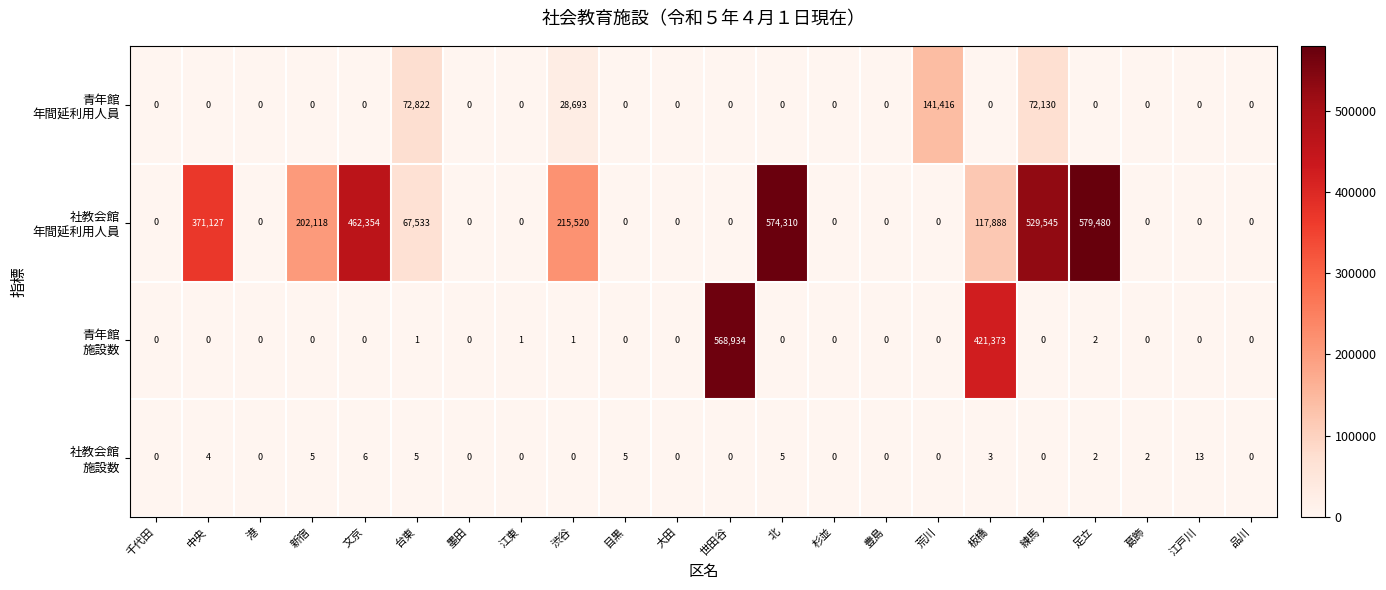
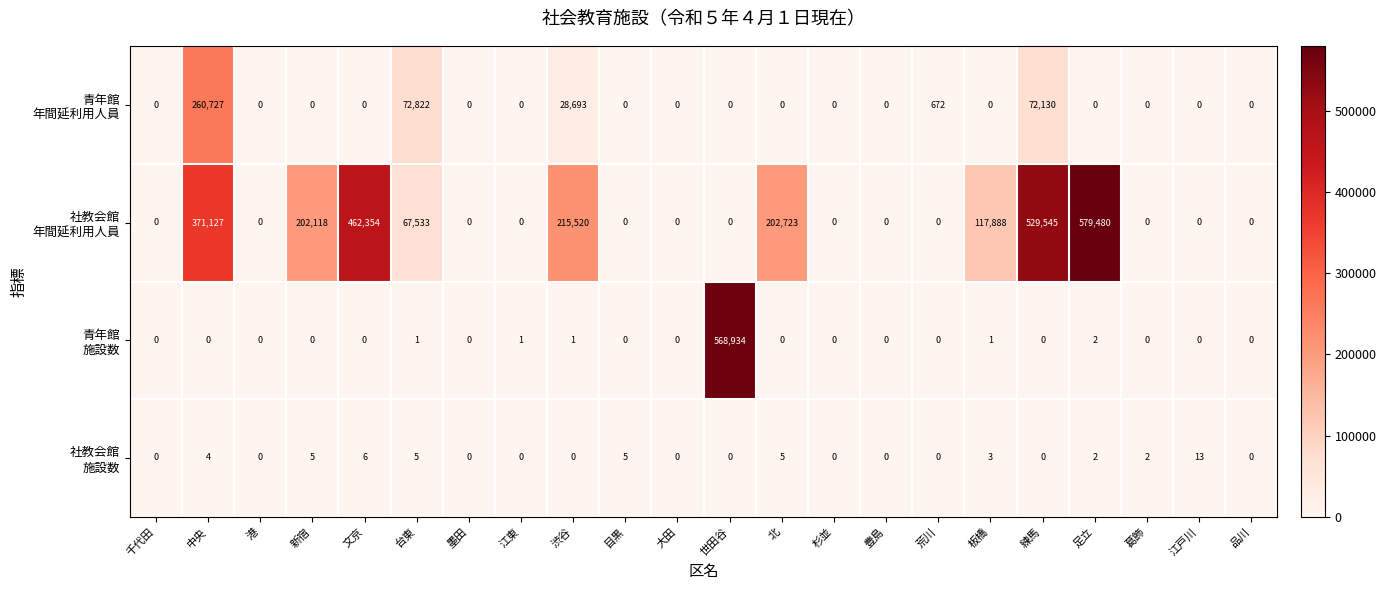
  {
    "青年館 年間延利用人員": {
      "千代田": "0",
-     "中央": "0",
+     "中央": "260,727",
      "港": "0",
      "新宿": "0",
      "文京": "0",
      "台東": "72,822",
      "墨田": "0",
      "江東": "0",
      "渋谷": "28,693",
      "目黒": "0",
      "大田": "0",
      "世田谷": "0",
      "北": "0",
      "杉並": "0",
      "豊島": "0",
-     "荒川": "141,416",
+     "荒川": "672",
      "板橋": "0",
      "練馬": "72,130",
      "足立": "0",
      "葛飾": "0",
      "江戸川": "0",
      "品川": "0"
    },
    "社教会館 年間延利用人員": {
      "千代田": "0",
      "中央": "371,127",
      "港": "0",
      "新宿": "202,118",
      "文京": "462,354",
      "台東": "67,533",
      "墨田": "0",
      "江東": "0",
      "渋谷": "215,520",
      "目黒": "0",
      "大田": "0",
      "世田谷": "0",
-     "北": "574,310",
+     "北": "202,723",
      "杉並": "0",
      "豊島": "0",
      "荒川": "0",
      "板橋": "117,888",
      "練馬": "529,545",
      "足立": "579,480",
      "葛飾": "0",
      "江戸川": "0",
      "品川": "0"
    },
    "青年館 施設数": {
      "千代田": "0",
      "中央": "0",
      "港": "0",
      "新宿": "0",
      "文京": "0",
      "台東": "1",
      "墨田": "0",
      "江東": "1",
      "渋谷": "1",
      "目黒": "0",
      "大田": "0",
      "世田谷": "568,934",
      "北": "0",
      "杉並": "0",
      "豊島": "0",
      "荒川": "0",
-     "板橋": "421,373",
+     "板橋": "1",
      "練馬": "0",
      "足立": "2",
      "葛飾": "0",
      "江戸川": "0",
      "品川": "0"
    },
    "社教会館 施設数": {
      "千代田": "0",
      "中央": "4",
      "港": "0",
      "新宿": "5",
      "文京": "6",
      "台東": "5",
      "墨田": "0",
      "江東": "0",
      "渋谷": "0",
      "目黒": "5",
      "大田": "0",
      "世田谷": "0",
      "北": "5",
      "杉並": "0",
      "豊島": "0",
      "荒川": "0",
      "板橋": "3",
      "練馬": "0",
      "足立": "2",
      "葛飾": "2",
      "江戸川": "13",
      "品川": "0"
    }
  }
